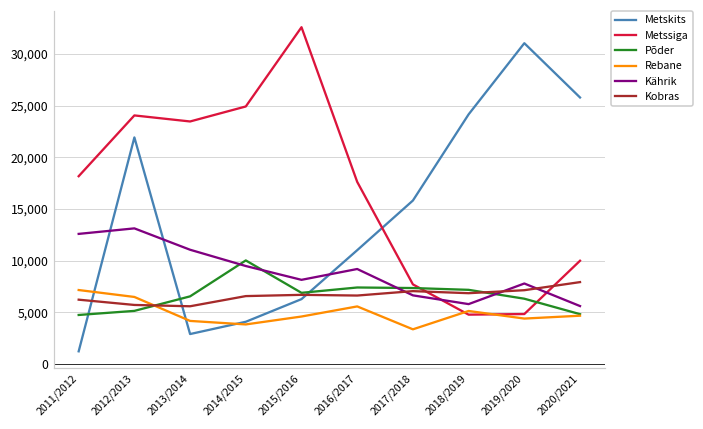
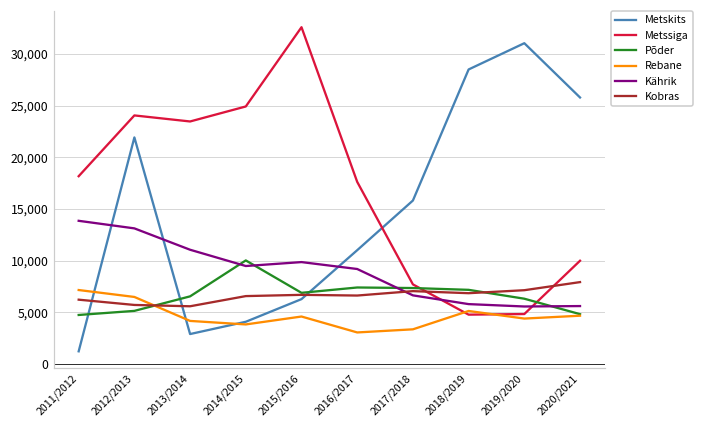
  {
    "Metskits": {
      "2011/2012": "1,000",
      "2012/2013": "22,000",
      "2013/2014": "3,000",
      "2015/2016": "6,000",
      "2016/2017": "11,000",
      "2017/2018": "16,000",
-     "2018/2019": "24,000",
+     "2018/2019": "28,000",
      "2019/2020": "31,000",
      "2020/2021": "26,000"
    },
    "Metssiga": {
      "2011/2012": "18,000",
      "2012/2013": "24,000",
      "2013/2014": "23,000",
      "2014/2015": "25,000",
      "2015/2016": "33,000",
      "2016/2017": "18,000",
      "2017/2018": "8,000",
      "2018/2019": "5,000",
      "2019/2020": "5,000",
      "2020/2021": "10,000"
    },
    "Põder": {
      "2011/2012": "5,000",
      "2012/2013": "5,000",
      "2013/2014": "7,000",
      "2014/2015": "10,000",
      "2016/2017": "7,000",
      "2017/2018": "7,000",
      "2018/2019": "7,000",
      "2019/2020": "6,000"
    },
    "Rebane": {
      "2011/2012": "7,000",
      "2012/2013": "6,000",
      "2013/2014": "4,000",
      "2015/2016": "5,000",
-     "2016/2017": "6,000",
+     "2016/2017": "3,000",
      "2017/2018": "3,000",
      "2018/2019": "5,000",
      "2019/2020": "4,000"
    },
    "Kährik": {
-     "2011/2012": "13,000",
+     "2011/2012": "14,000",
      "2012/2013": "13,000",
      "2013/2014": "11,000",
      "2014/2015": "9,000",
-     "2015/2016": "8,000",
+     "2015/2016": "10,000",
      "2016/2017": "9,000",
      "2017/2018": "7,000",
      "2018/2019": "6,000",
-     "2019/2020": "8,000",
+     "2019/2020": "6,000",
      "2020/2021": "6,000"
    },
    "Kobras": {
      "2011/2012": "6,000",
      "2012/2013": "6,000",
      "2013/2014": "6,000",
      "2014/2015": "7,000",
      "2016/2017": "7,000",
      "2017/2018": "7,000",
      "2018/2019": "7,000",
      "2019/2020": "7,000",
      "2020/2021": "8,000"
    }
  }
